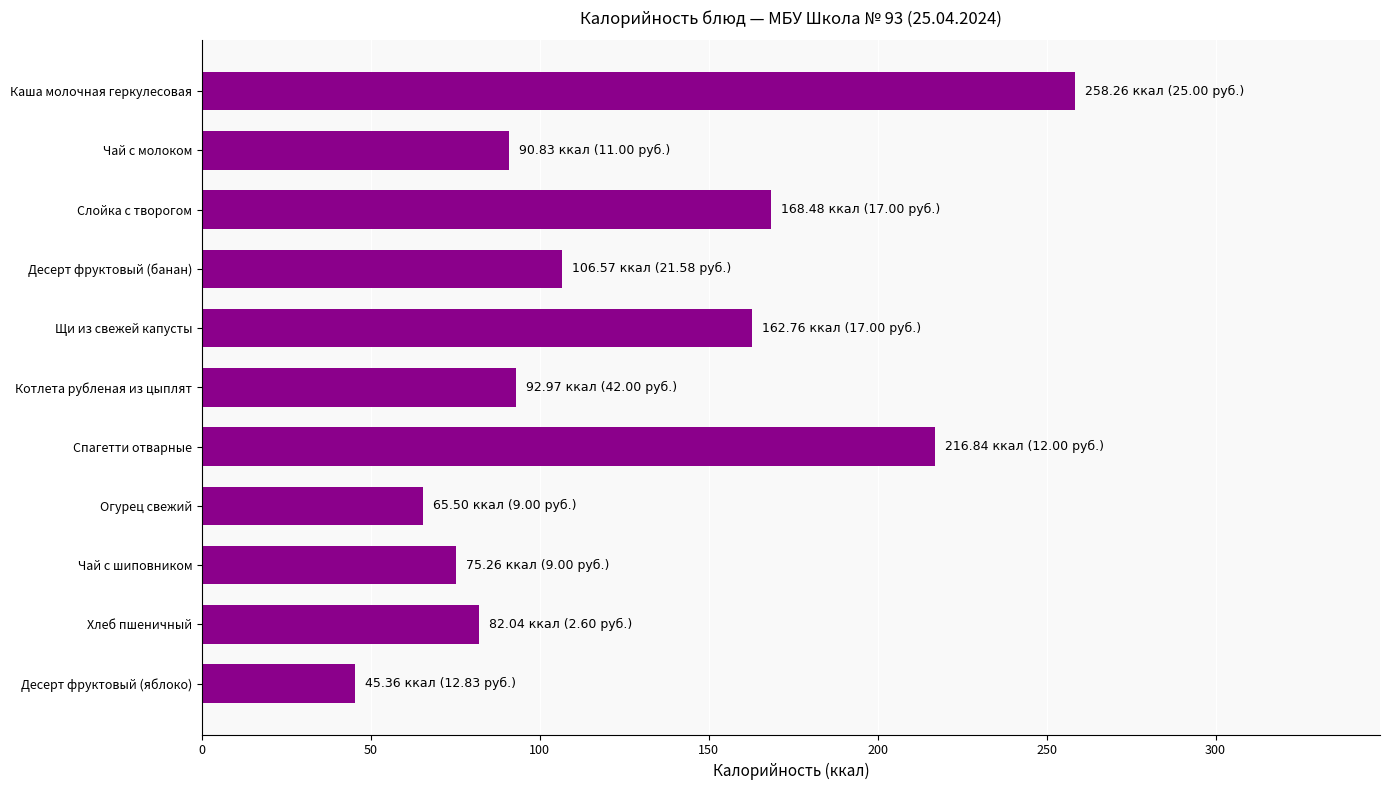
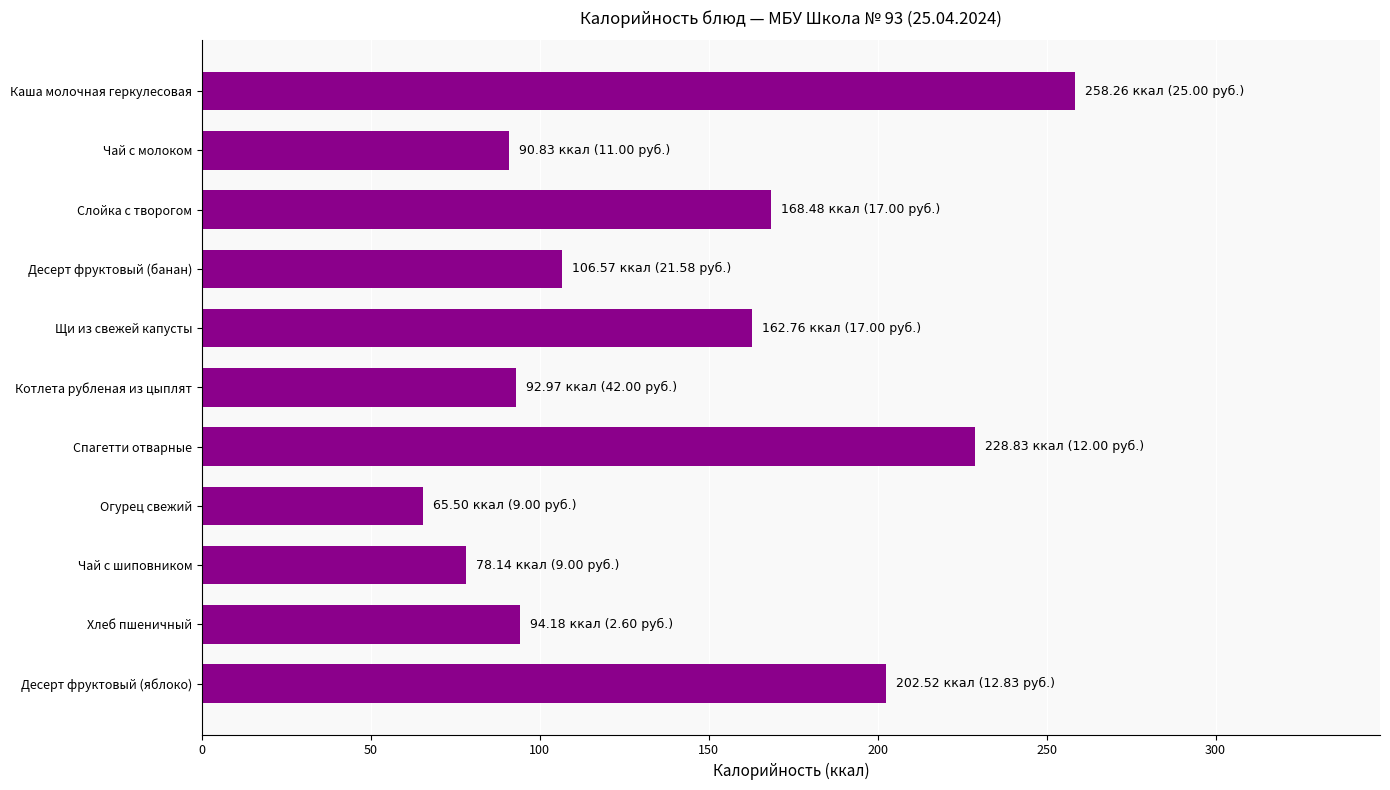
  {
    "Каша молочная геркулесовая": 258.26,
    "Чай с молоком": 90.83,
    "Слойка с творогом": 168.48,
    "Десерт фруктовый (банан)": 106.57,
    "Щи из свежей капусты": 162.76,
    "Котлета рубленая из цыплят": 92.97,
-   "Спагетти отварные": 216.84,
+   "Спагетти отварные": 228.83,
    "Огурец свежий": 65.50,
-   "Чай с шиповником": 75.26,
-   "Хлеб пшеничный": 82.04,
-   "Десерт фруктовый (яблоко)": 45.36
+   "Чай с шиповником": 78.14,
+   "Хлеб пшеничный": 94.18,
+   "Десерт фруктовый (яблоко)": 202.52
  }
